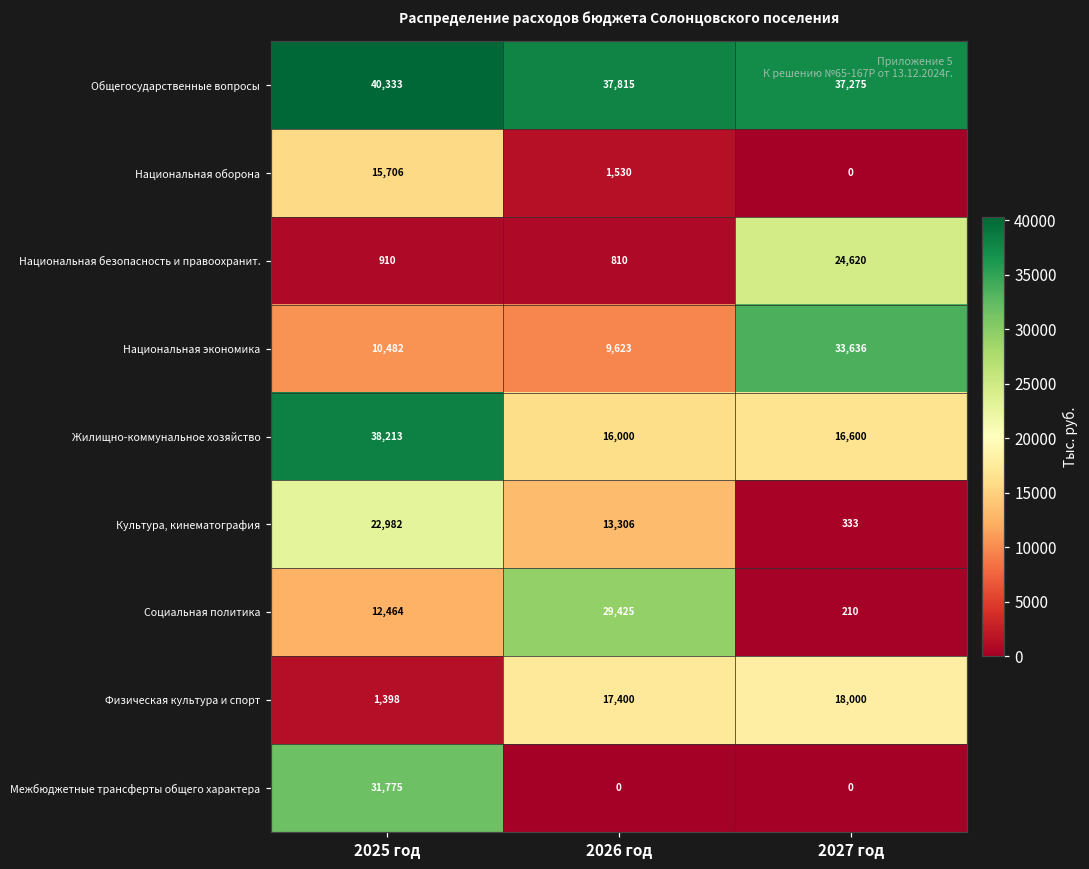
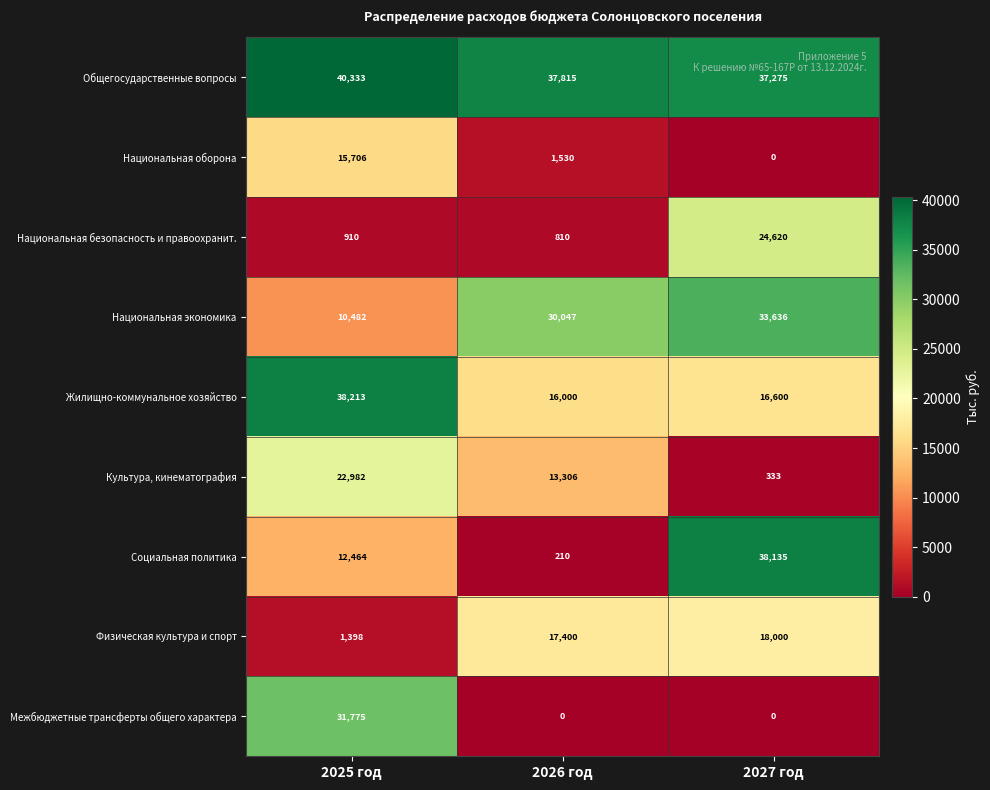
  {
    "Общегосударственные вопросы": {
      "2025 год": "40,333",
      "2026 год": "37,815"
    },
    "Национальная оборона": {
      "2025 год": "15,706",
      "2026 год": "1,530",
      "2027 год": "0"
    },
    "Национальная безопасность и правоохранит.": {
      "2025 год": "910",
      "2026 год": "810",
      "2027 год": "24,620"
    },
    "Национальная экономика": {
      "2025 год": "10,482",
-     "2026 год": "9,623",
+     "2026 год": "30,047",
      "2027 год": "33,636"
    },
    "Жилищно-коммунальное хозяйство": {
      "2025 год": "38,213",
      "2026 год": "16,000",
      "2027 год": "16,600"
    },
    "Культура, кинематография": {
      "2025 год": "22,982",
      "2026 год": "13,306",
      "2027 год": "333"
    },
    "Социальная политика": {
      "2025 год": "12,464",
-     "2026 год": "29,425",
-     "2027 год": "210"
+     "2026 год": "210",
+     "2027 год": "38,135"
    },
    "Физическая культура и спорт": {
      "2025 год": "1,398",
      "2026 год": "17,400",
      "2027 год": "18,000"
    },
    "Межбюджетные трансферты общего характера": {
      "2025 год": "31,775",
      "2026 год": "0",
      "2027 год": "0"
    }
  }
